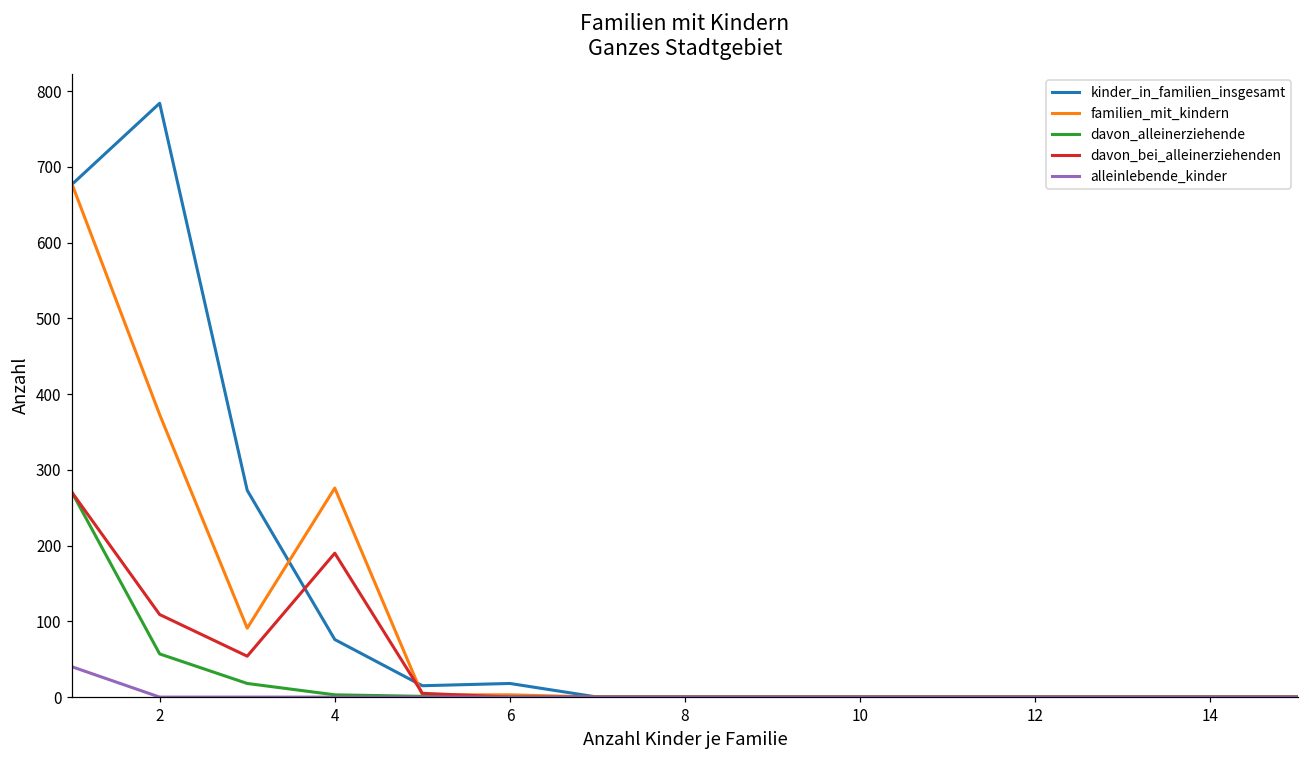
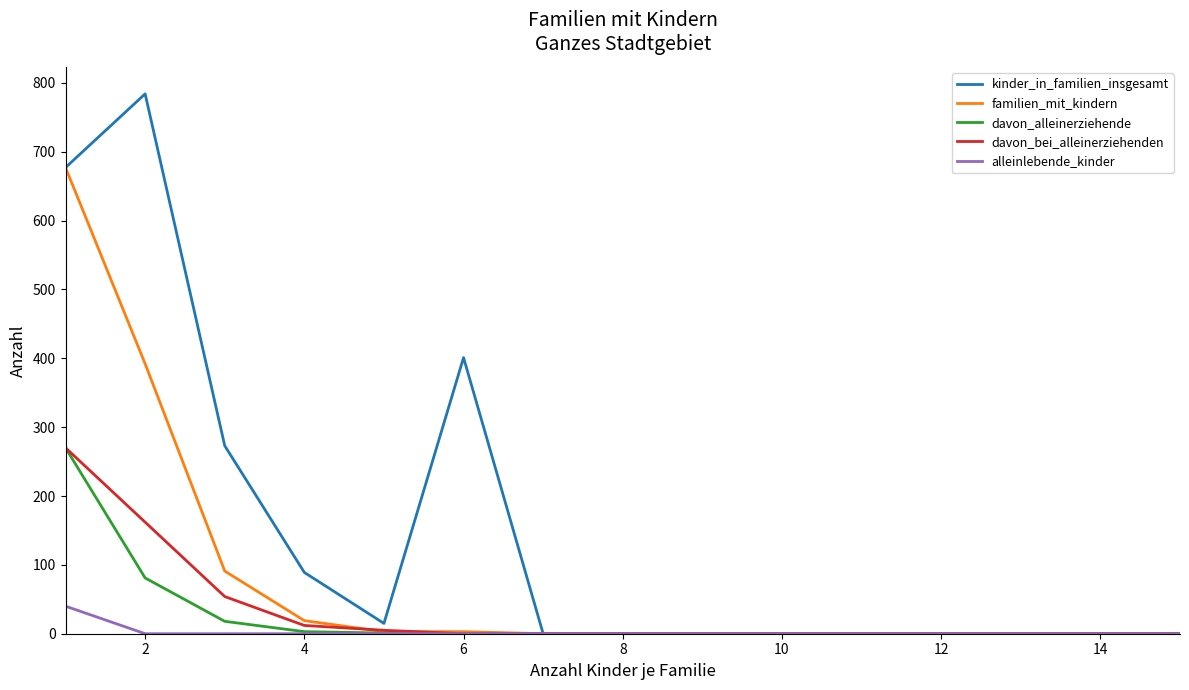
  {
    "kinder_in_familien_insgesamt": {
      "2": 780,
-     "4": 80,
-     "6": 20
+     "4": 90,
+     "6": 400
    },
    "familien_mit_kindern": {
-     "2": 370,
-     "4": 280
+     "2": 390,
+     "4": 20
    },
    "davon_alleinerziehende": {
-     "2": 60
+     "2": 80
    },
    "davon_bei_alleinerziehenden": {
-     "2": 110,
-     "4": 190
+     "2": 160,
+     "4": 10
    },
    "alleinlebende_kinder": {
      "2": 0
    }
  }
